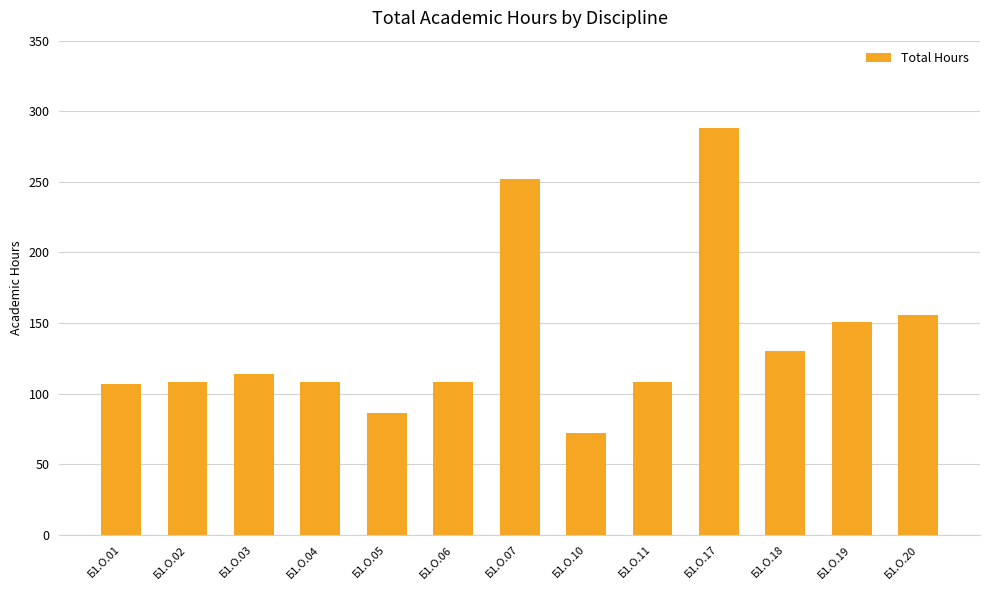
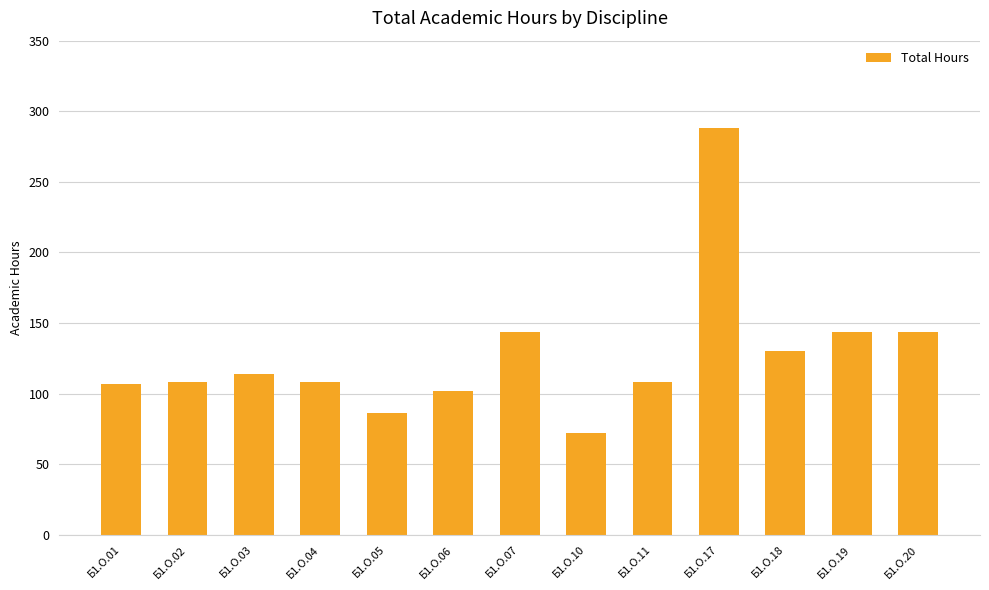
  {
    "Б1.О.01": 107,
    "Б1.О.02": 108,
    "Б1.О.03": 114,
    "Б1.О.04": 108,
    "Б1.О.05": 86,
-   "Б1.О.06": 108,
-   "Б1.О.07": 252,
+   "Б1.О.06": 102,
+   "Б1.О.07": 144,
    "Б1.О.10": 72,
    "Б1.О.11": 108,
    "Б1.О.17": 288,
    "Б1.О.18": 130,
-   "Б1.О.19": 151,
-   "Б1.О.20": 156
+   "Б1.О.19": 144,
+   "Б1.О.20": 144
  }
